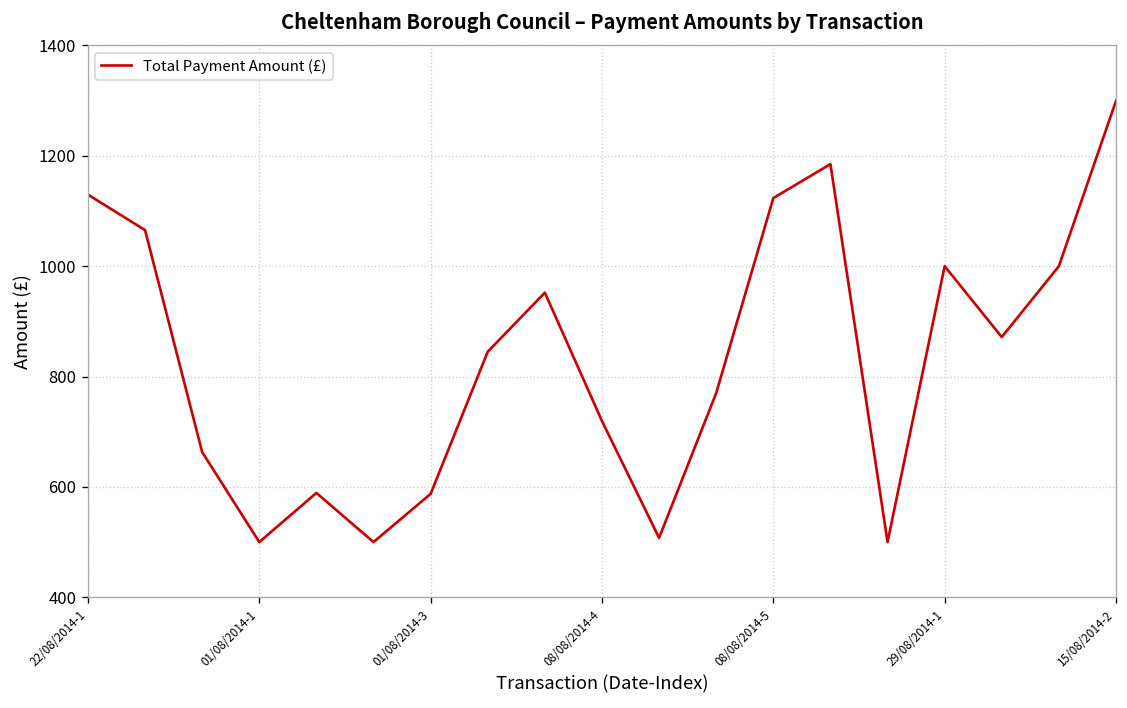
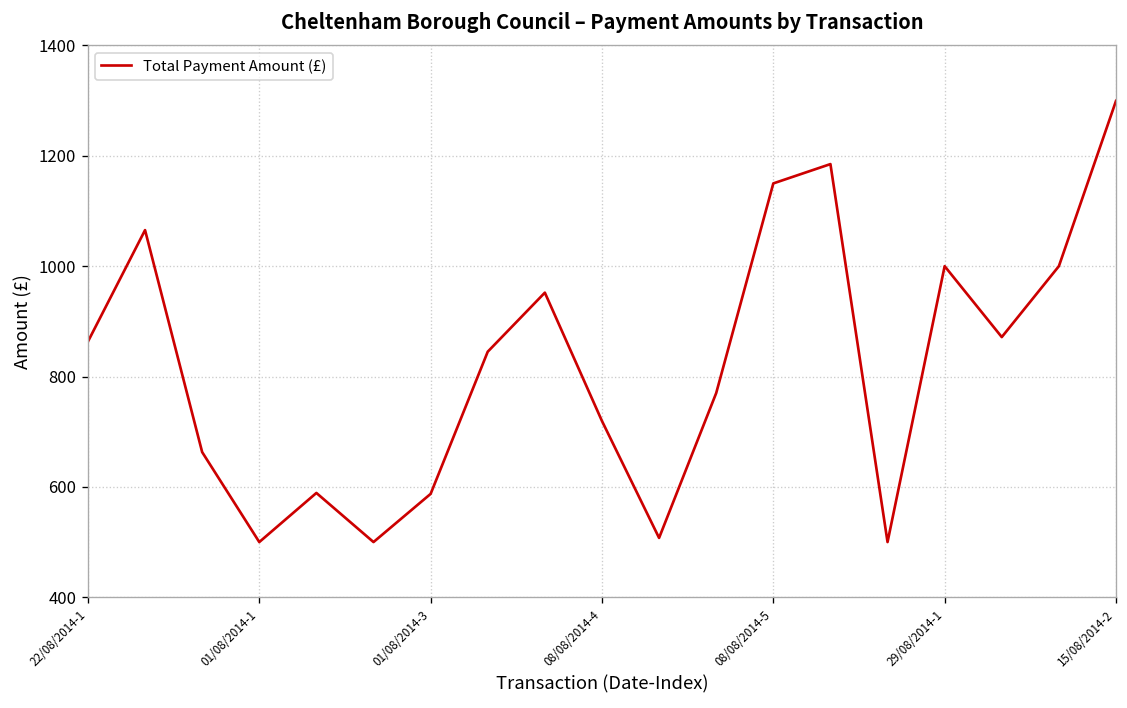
  {
-   "22/08/2014-1": 1130,
+   "22/08/2014-1": 860,
    "01/08/2014-1": 500,
    "01/08/2014-3": 590,
    "08/08/2014-4": 720,
-   "08/08/2014-5": 1120,
+   "08/08/2014-5": 1150,
    "29/08/2014-1": 1000,
    "15/08/2014-2": 1300
  }
